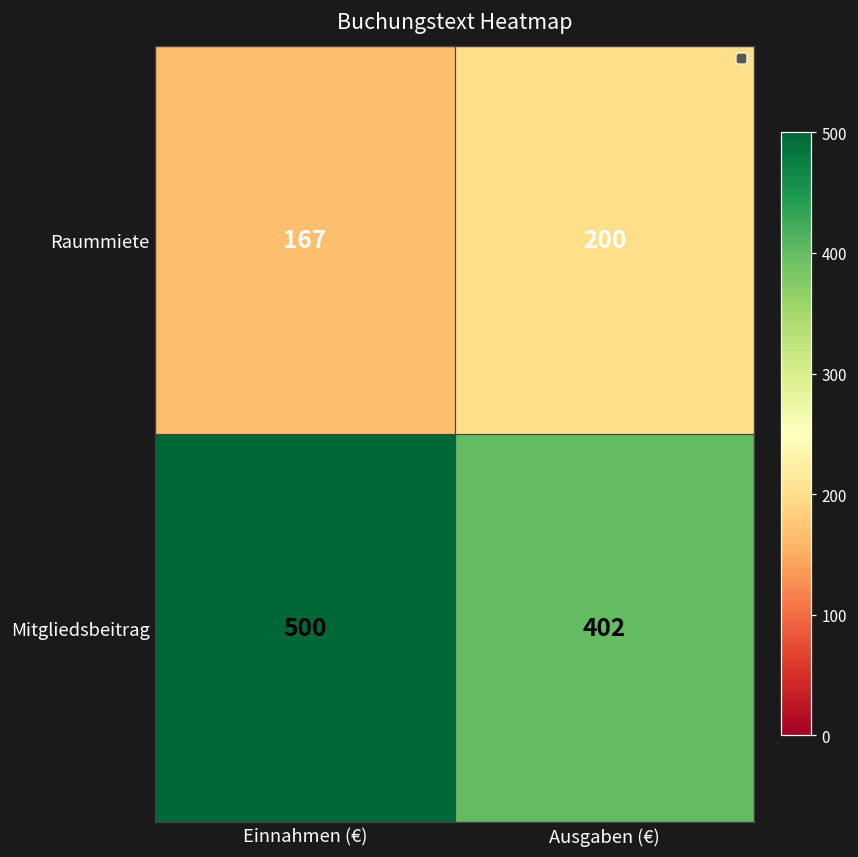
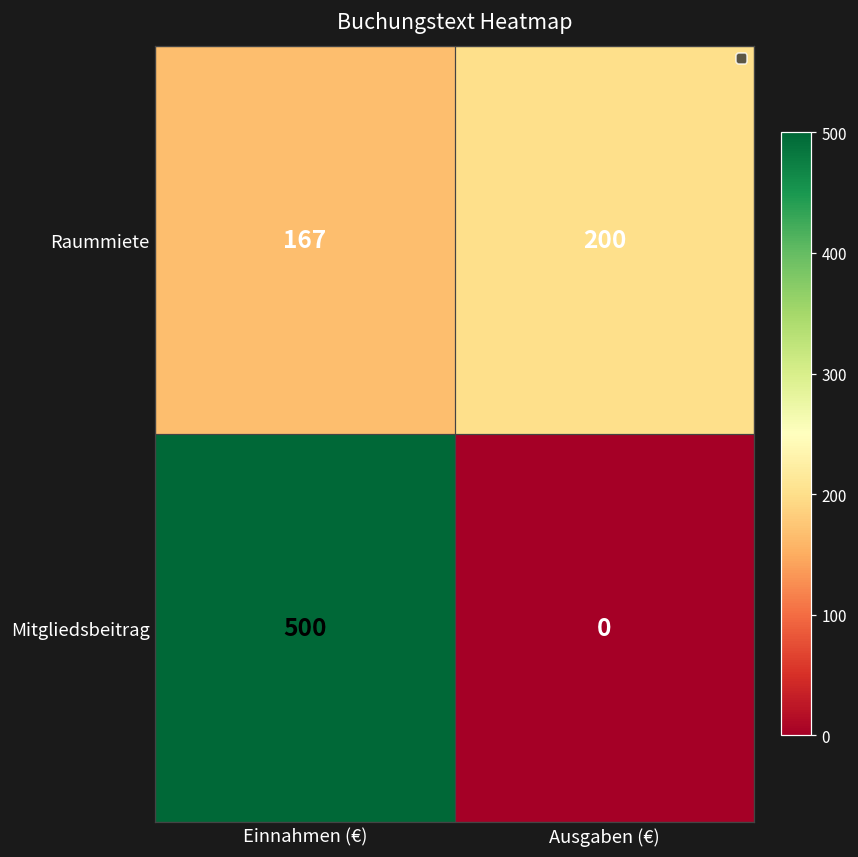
  {
    "Raummiete": {
      "Einnahmen (€)": 167,
      "Ausgaben (€)": 200
    },
    "Mitgliedsbeitrag": {
      "Einnahmen (€)": 500,
-     "Ausgaben (€)": 402
+     "Ausgaben (€)": 0
    }
  }
